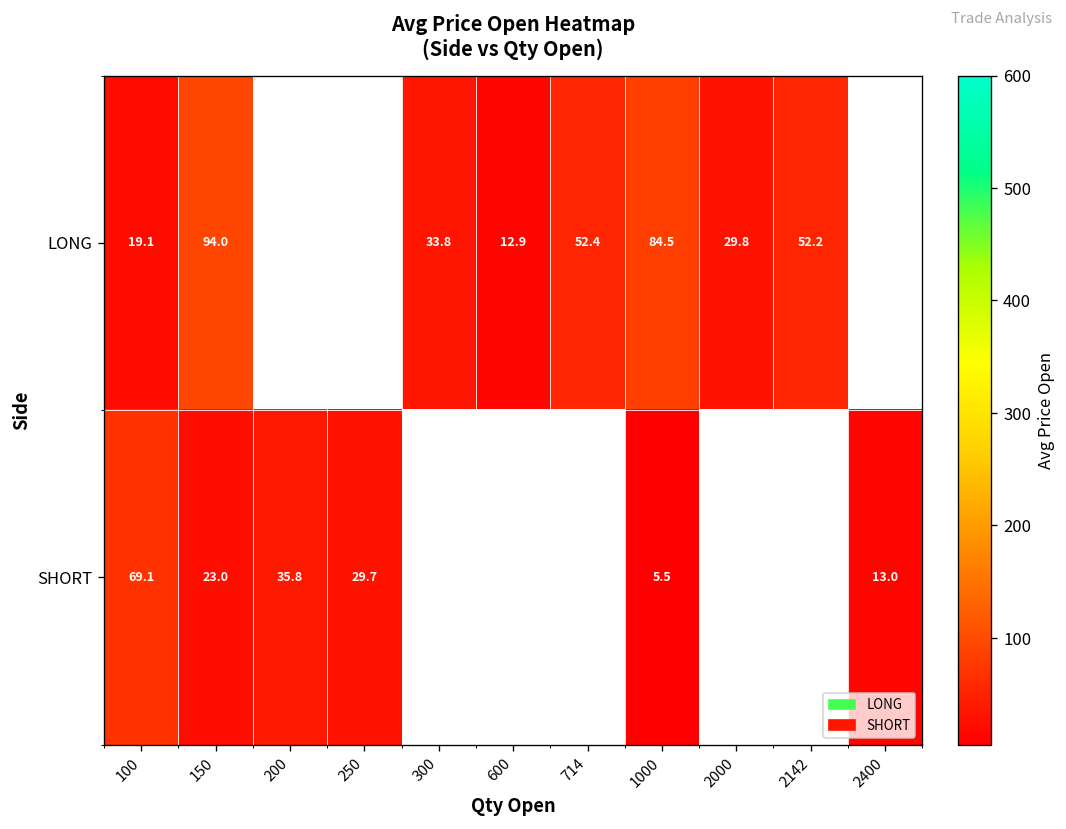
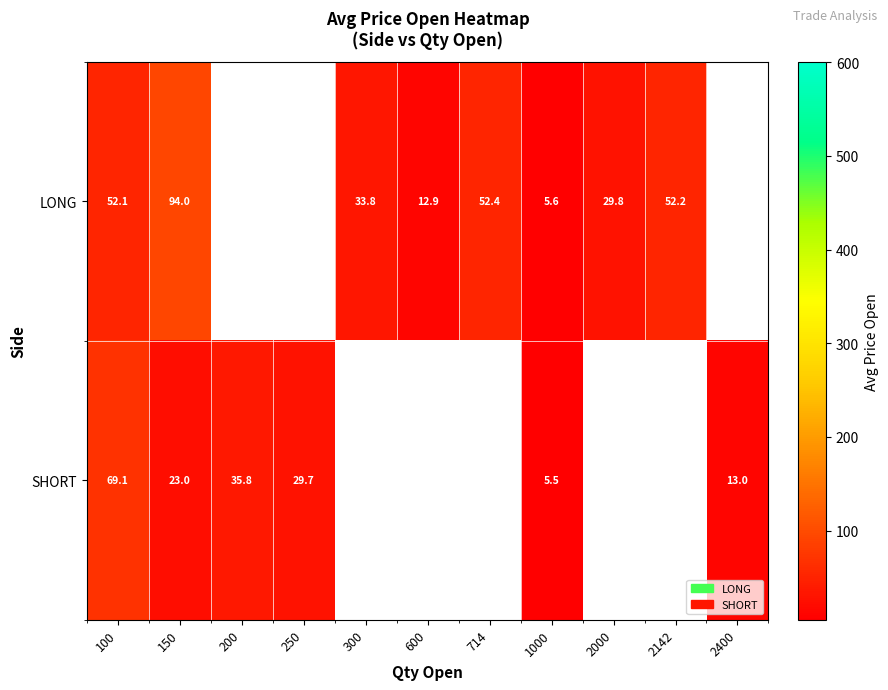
  {
    "LONG": {
-     "100": 19.1,
+     "100": 52.1,
      "150": 94.0,
      "300": 33.8,
      "600": 12.9,
      "714": 52.4,
-     "1000": 84.5,
+     "1000": 5.6,
      "2000": 29.8,
      "2142": 52.2
    },
    "SHORT": {
      "100": 69.1,
      "150": 23.0,
      "200": 35.8,
      "250": 29.7,
      "1000": 5.5,
      "2400": 13.0
    }
  }
